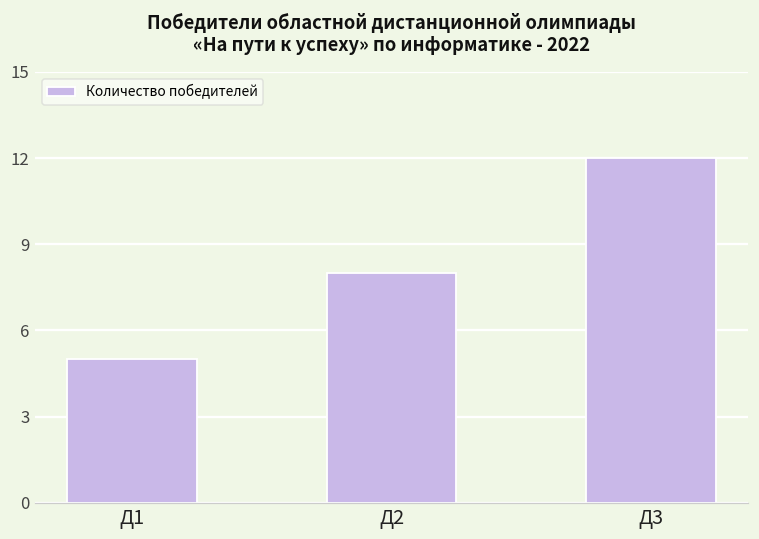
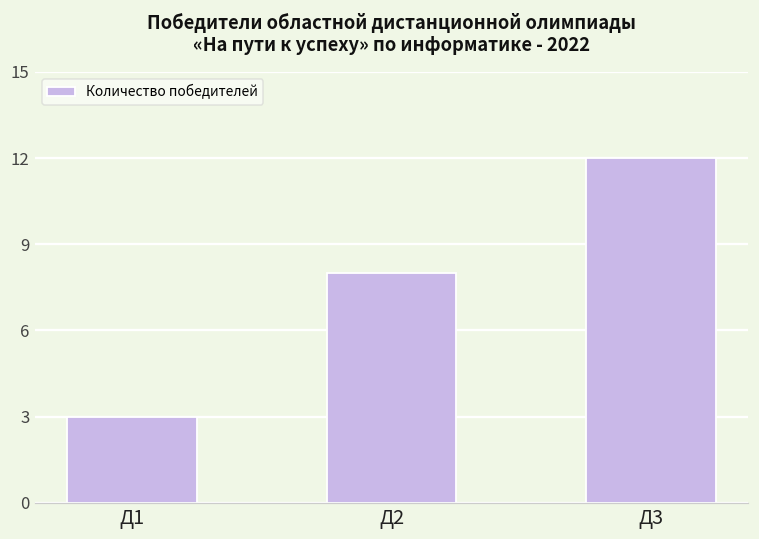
  {
-   "Д1": 5,
+   "Д1": 3,
    "Д2": 8,
    "Д3": 12
  }
